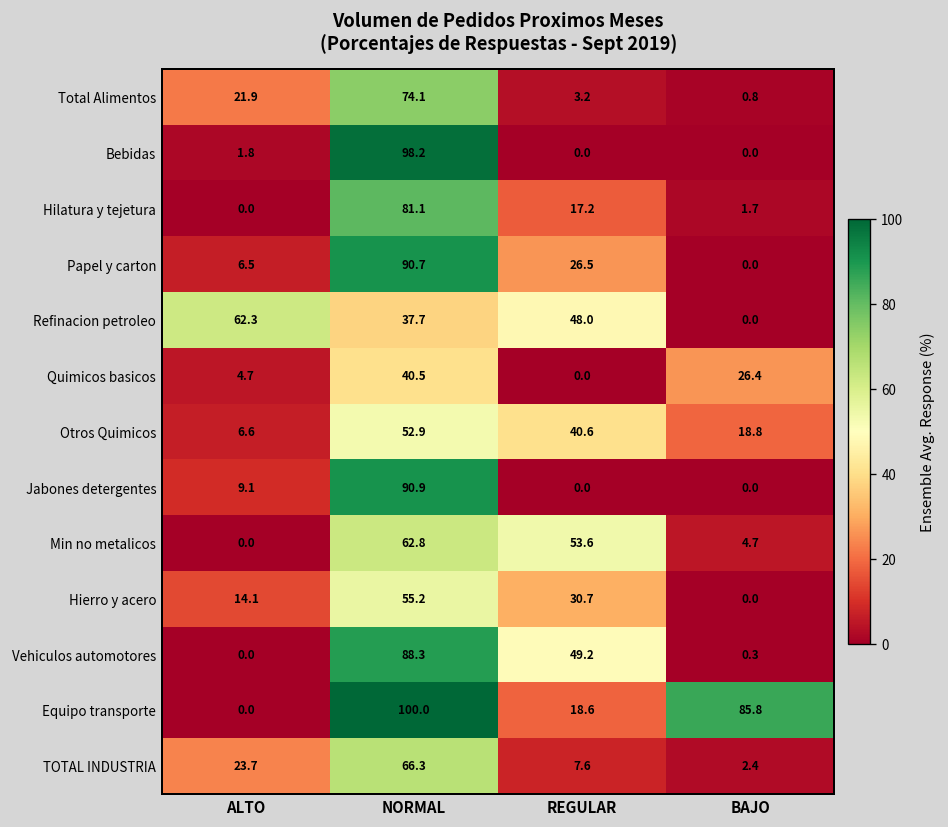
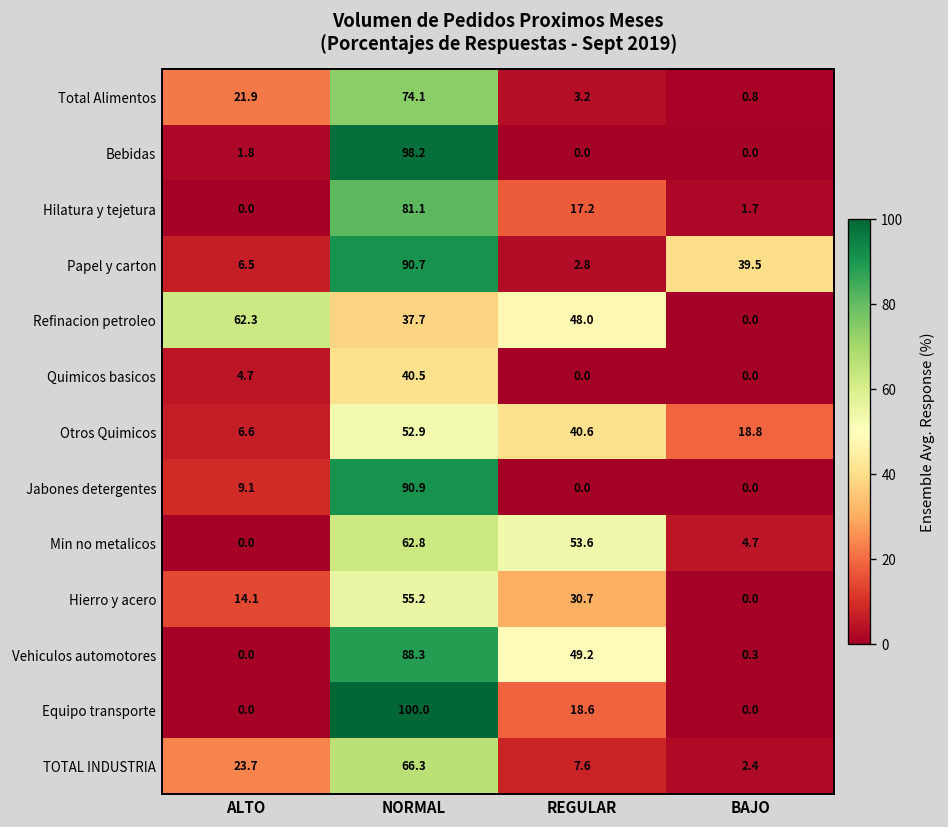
  {
    "Total Alimentos": {
      "ALTO": 21.9,
      "NORMAL": 74.1,
      "REGULAR": 3.2,
      "BAJO": 0.8
    },
    "Bebidas": {
      "ALTO": 1.8,
      "NORMAL": 98.2,
      "REGULAR": 0.0,
      "BAJO": 0.0
    },
    "Hilatura y tejetura": {
      "ALTO": 0.0,
      "NORMAL": 81.1,
      "REGULAR": 17.2,
      "BAJO": 1.7
    },
    "Papel y carton": {
      "ALTO": 6.5,
      "NORMAL": 90.7,
-     "REGULAR": 26.5,
-     "BAJO": 0.0
+     "REGULAR": 2.8,
+     "BAJO": 39.5
    },
    "Refinacion petroleo": {
      "ALTO": 62.3,
      "NORMAL": 37.7,
      "REGULAR": 48.0,
      "BAJO": 0.0
    },
    "Quimicos basicos": {
      "ALTO": 4.7,
      "NORMAL": 40.5,
      "REGULAR": 0.0,
-     "BAJO": 26.4
+     "BAJO": 0.0
    },
    "Otros Quimicos": {
      "ALTO": 6.6,
      "NORMAL": 52.9,
      "REGULAR": 40.6,
      "BAJO": 18.8
    },
    "Jabones detergentes": {
      "ALTO": 9.1,
      "NORMAL": 90.9,
      "REGULAR": 0.0,
      "BAJO": 0.0
    },
    "Min no metalicos": {
      "ALTO": 0.0,
      "NORMAL": 62.8,
      "REGULAR": 53.6,
      "BAJO": 4.7
    },
    "Hierro y acero": {
      "ALTO": 14.1,
      "NORMAL": 55.2,
      "REGULAR": 30.7,
      "BAJO": 0.0
    },
    "Vehiculos automotores": {
      "ALTO": 0.0,
      "NORMAL": 88.3,
      "REGULAR": 49.2,
      "BAJO": 0.3
    },
    "Equipo transporte": {
      "ALTO": 0.0,
      "NORMAL": 100.0,
      "REGULAR": 18.6,
-     "BAJO": 85.8
+     "BAJO": 0.0
    },
    "TOTAL INDUSTRIA": {
      "ALTO": 23.7,
      "NORMAL": 66.3,
      "REGULAR": 7.6,
      "BAJO": 2.4
    }
  }
